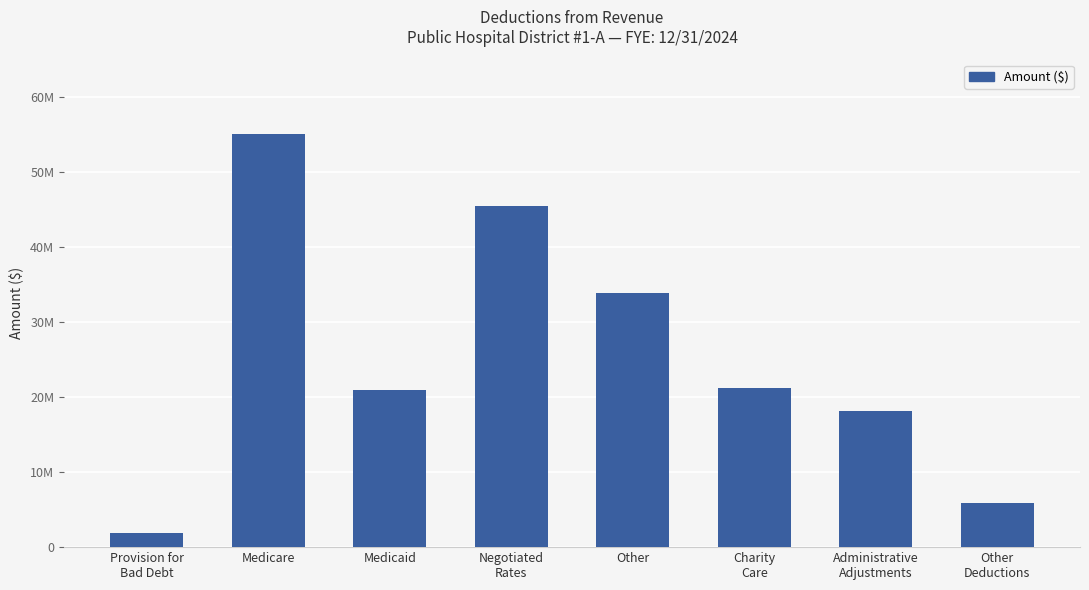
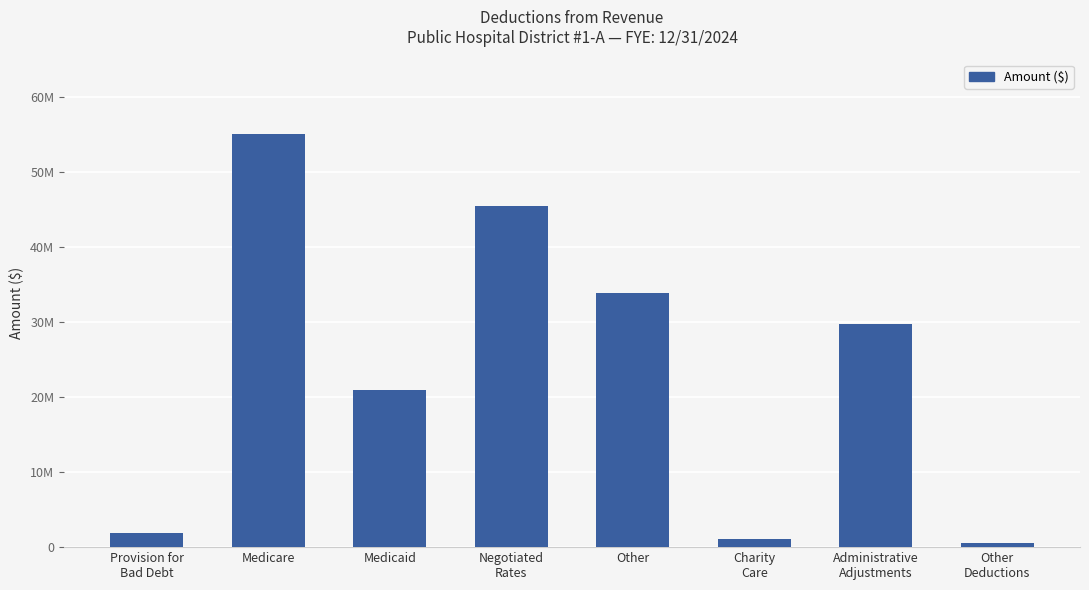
  {
    "Provision for Bad Debt": 2000000,
    "Medicare": 55000000,
    "Medicaid": 21000000,
    "Negotiated Rates": 46000000,
    "Other": 34000000,
-   "Charity Care": 21000000,
-   "Administrative Adjustments": 18000000,
-   "Other Deductions": 6000000
+   "Charity Care": 1000000,
+   "Administrative Adjustments": 30000000,
+   "Other Deductions": 1000000
  }
